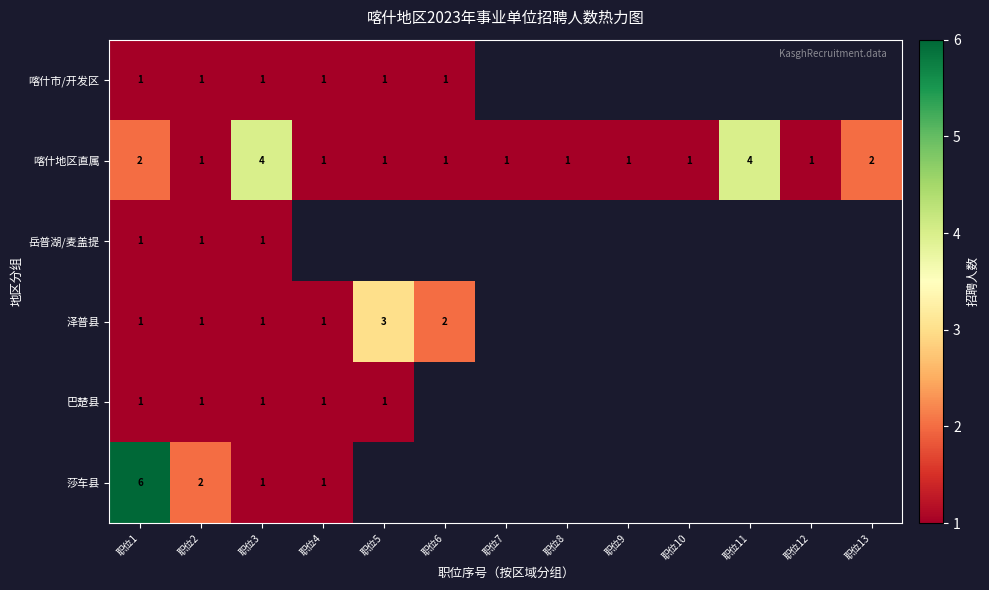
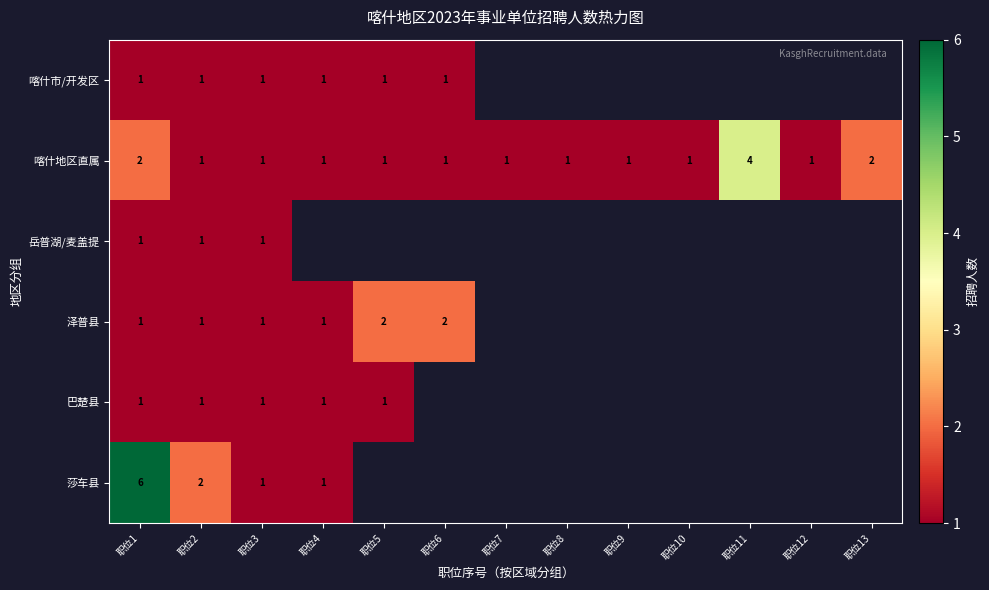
  {
    "喀什市/开发区": {
      "职位1": 1,
      "职位2": 1,
      "职位3": 1,
      "职位4": 1,
      "职位5": 1,
      "职位6": 1
    },
    "喀什地区直属": {
      "职位1": 2,
      "职位2": 1,
-     "职位3": 4,
+     "职位3": 1,
      "职位4": 1,
      "职位5": 1,
      "职位6": 1,
      "职位7": 1,
      "职位8": 1,
      "职位9": 1,
      "职位10": 1,
      "职位11": 4,
      "职位12": 1,
      "职位13": 2
    },
    "岳普湖/麦盖提": {
      "职位1": 1,
      "职位2": 1,
      "职位3": 1
    },
    "泽普县": {
      "职位1": 1,
      "职位2": 1,
      "职位3": 1,
      "职位4": 1,
-     "职位5": 3,
+     "职位5": 2,
      "职位6": 2
    },
    "巴楚县": {
      "职位1": 1,
      "职位2": 1,
      "职位3": 1,
      "职位4": 1,
      "职位5": 1
    },
    "莎车县": {
      "职位1": 6,
      "职位2": 2,
      "职位3": 1,
      "职位4": 1
    }
  }
